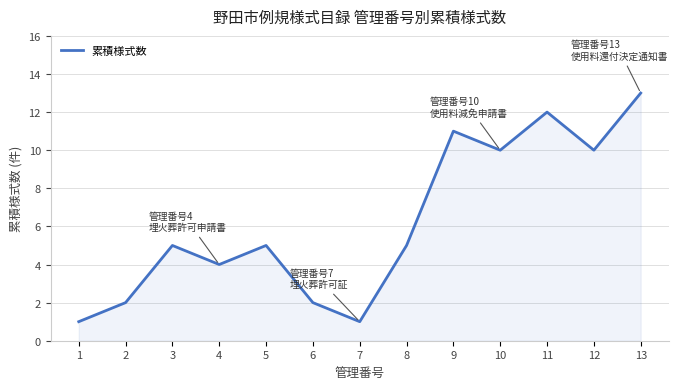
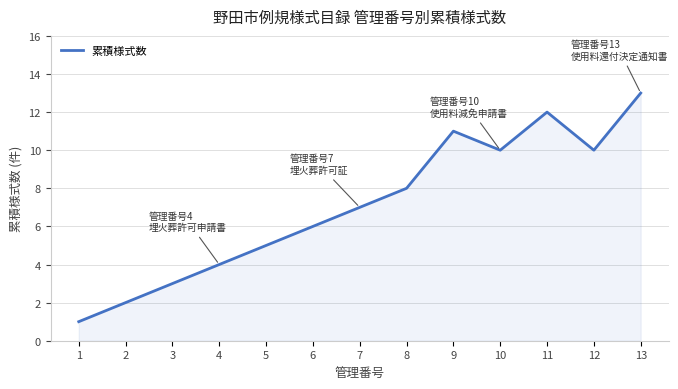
  {
    "1": 1,
    "2": 2,
-   "3": 5,
+   "3": 3,
    "4": 4,
    "5": 5,
-   "6": 2,
-   "7": 1,
-   "8": 5,
+   "6": 6,
+   "7": 7,
+   "8": 8,
    "9": 11,
    "10": 10,
    "11": 12,
    "12": 10,
    "13": 13
  }
